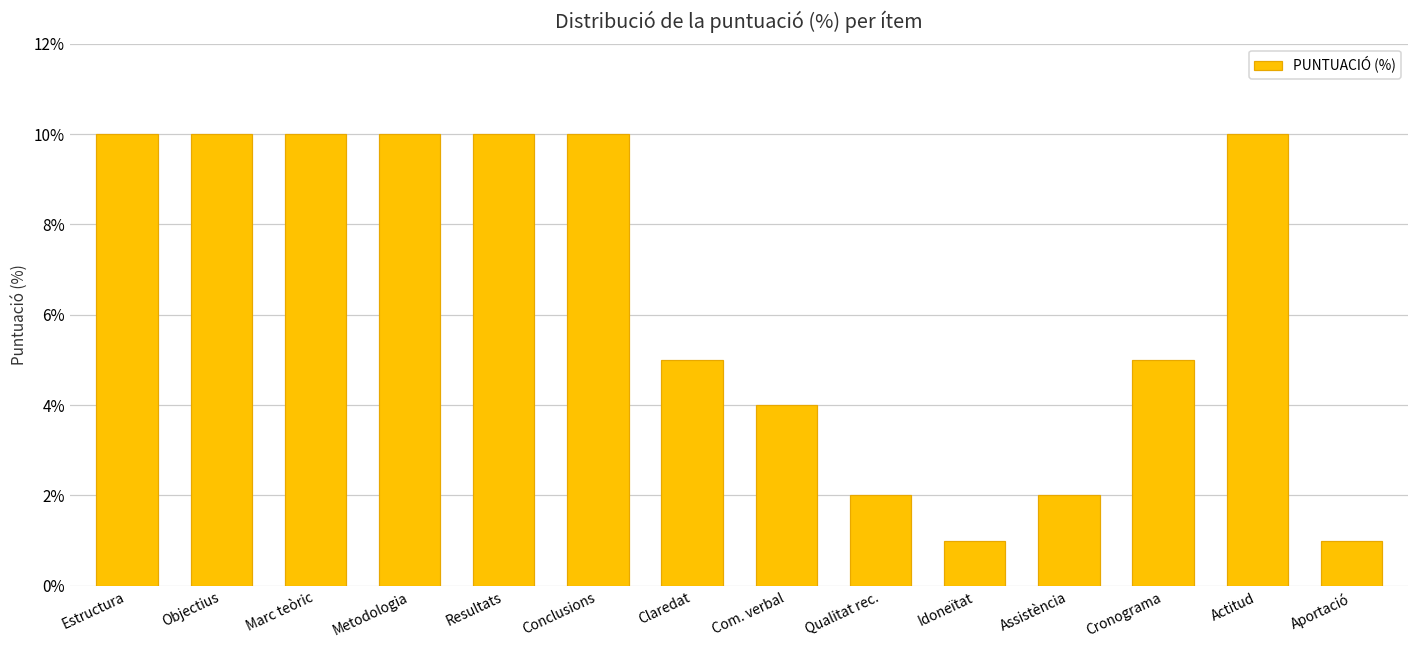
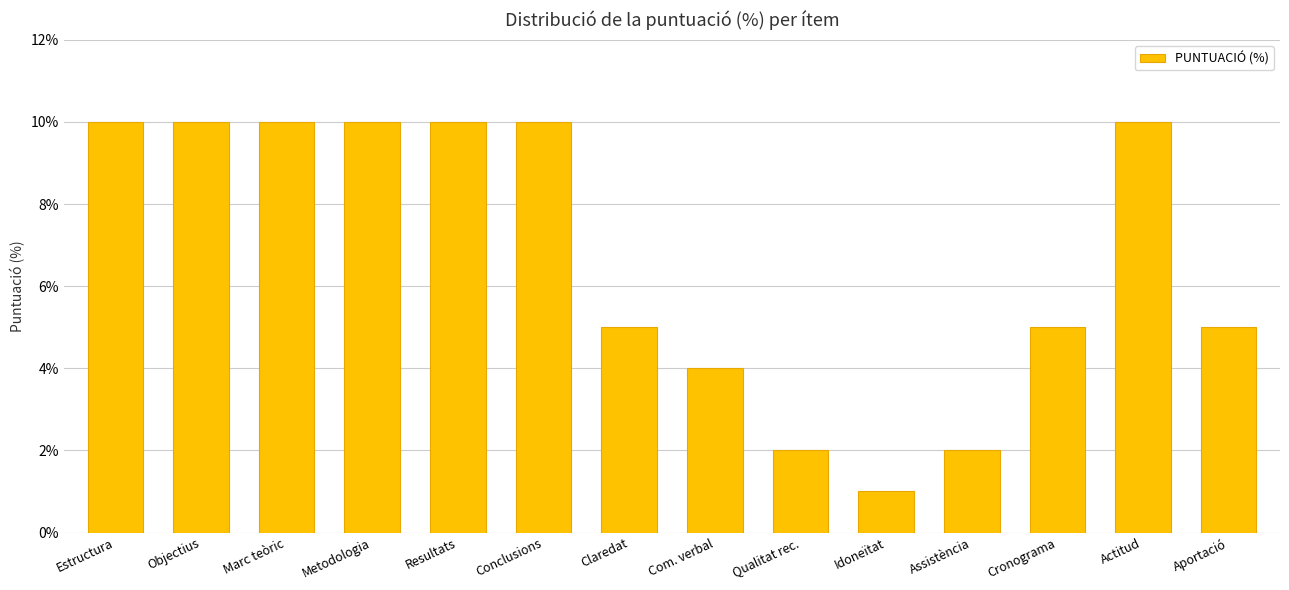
  {
    "Estructura": "10%",
    "Objectius": "10%",
    "Marc teòric": "10%",
    "Metodologia": "10%",
    "Resultats": "10%",
    "Conclusions": "10%",
    "Claredat": "5%",
    "Com. verbal": "4%",
    "Qualitat rec.": "2%",
    "Idoneïtat": "1%",
    "Assistència": "2%",
    "Cronograma": "5%",
    "Actitud": "10%",
-   "Aportació": "1%"
+   "Aportació": "5%"
  }
